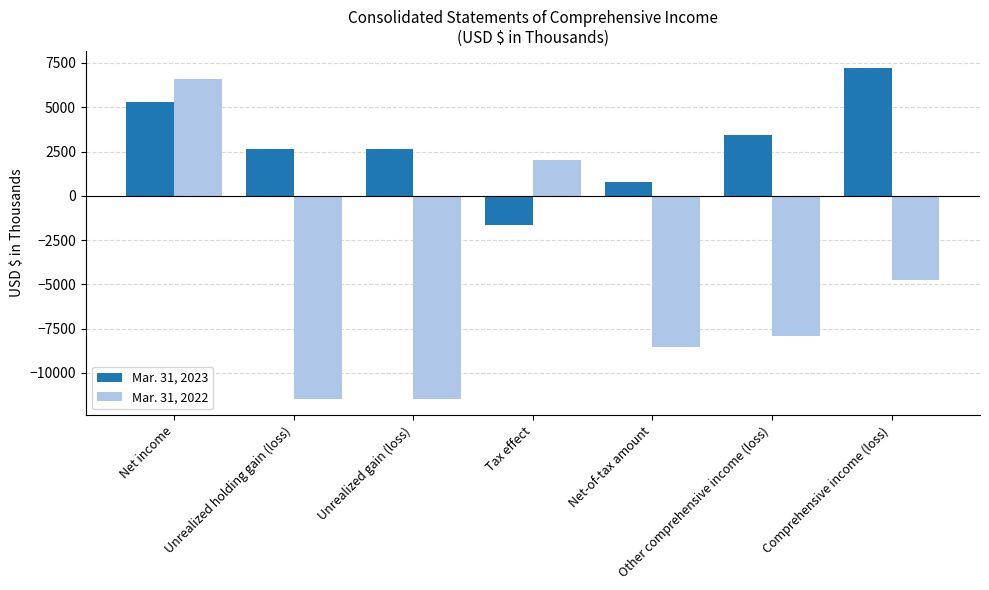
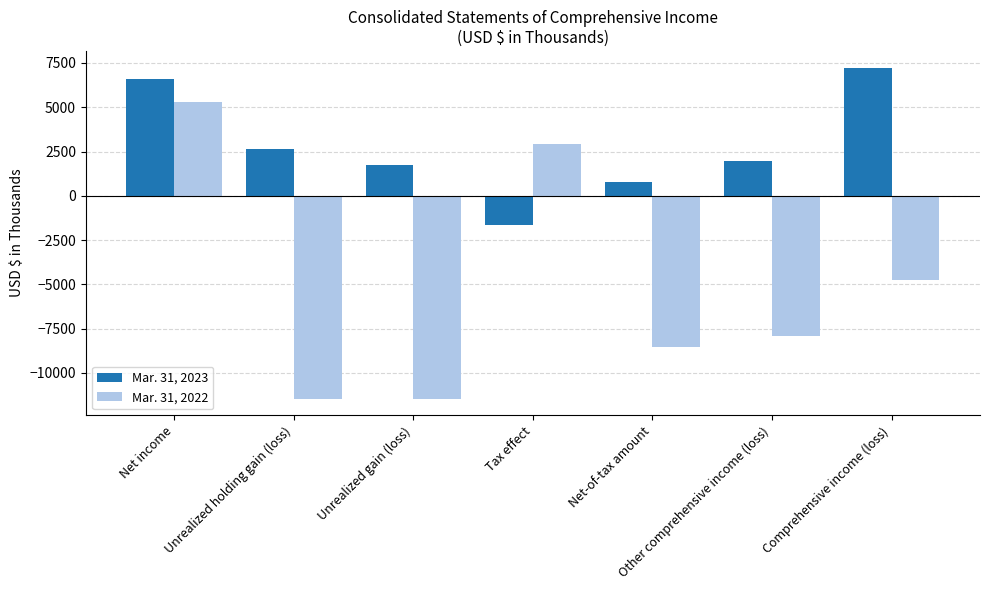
  {
    "Mar. 31, 2023": {
-     "Net income": 5300,
+     "Net income": 6600,
      "Unrealized holding gain (loss)": 2600,
-     "Unrealized gain (loss)": 2600,
+     "Unrealized gain (loss)": 1700,
      "Tax effect": -1700,
      "Net-of-tax amount": 800,
-     "Other comprehensive income (loss)": 3400,
+     "Other comprehensive income (loss)": 1900,
      "Comprehensive income (loss)": 7200
    },
    "Mar. 31, 2022": {
-     "Net income": 6600,
+     "Net income": 5300,
      "Unrealized holding gain (loss)": -11500,
      "Unrealized gain (loss)": -11500,
-     "Tax effect": 2000,
+     "Tax effect": 2900,
      "Net-of-tax amount": -8500,
      "Other comprehensive income (loss)": -7900,
      "Comprehensive income (loss)": -4800
    }
  }
